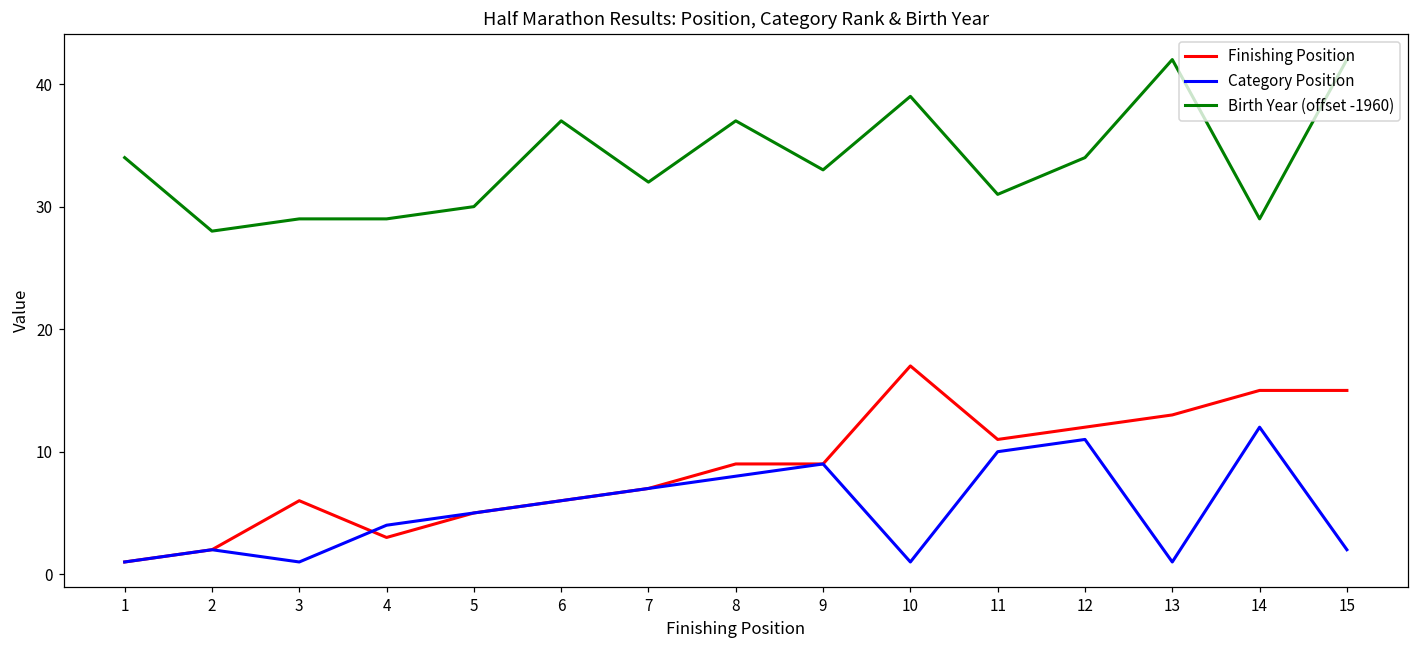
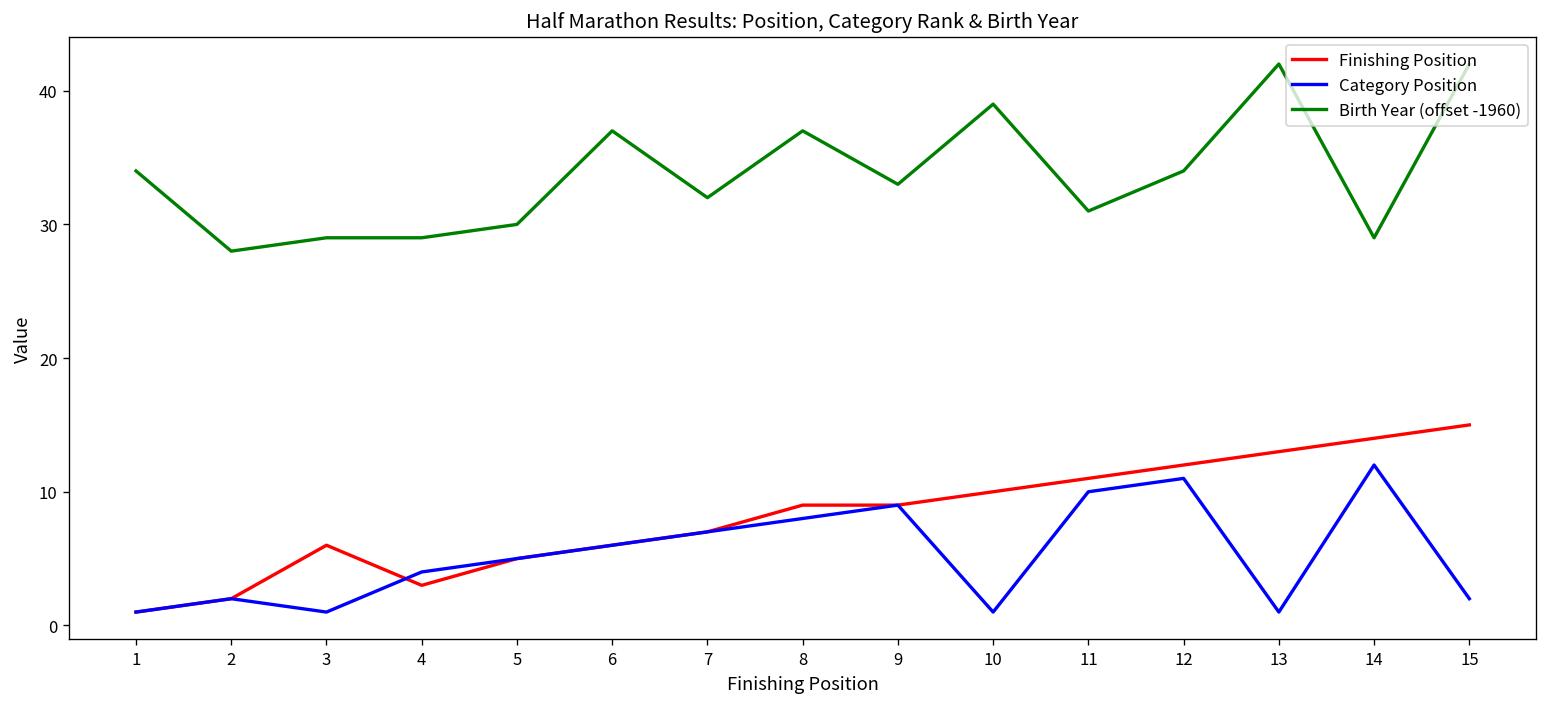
  {
    "Finishing Position": {
      "3": 6,
      "4": 3,
      "8": 9,
-     "10": 17,
+     "10": 10,
      "11": 11,
      "12": 12,
      "13": 13,
-     "14": 15,
+     "14": 14,
      "15": 15
    },
    "Category Position": {
      "3": 1,
      "4": 4,
      "8": 8,
      "10": 1,
      "11": 10,
      "12": 11,
      "13": 1,
      "14": 12,
      "15": 2
    },
    "Birth Year (offset -1960)": {
      "1": 34,
      "2": 28,
      "3": 29,
      "4": 29,
      "5": 30,
      "6": 37,
      "7": 32,
      "8": 37,
      "9": 33,
      "10": 39,
      "11": 31,
      "12": 34,
      "13": 42,
      "14": 29
    }
  }
